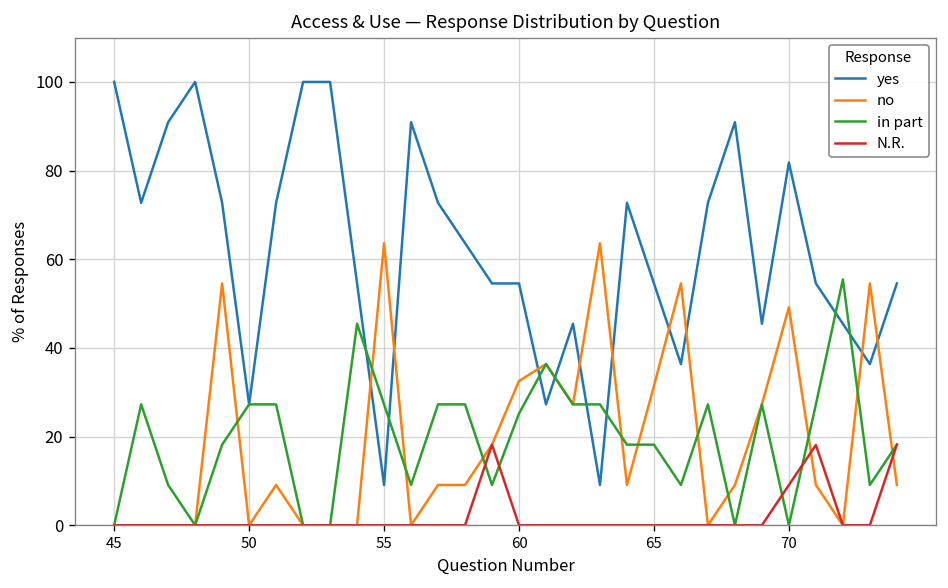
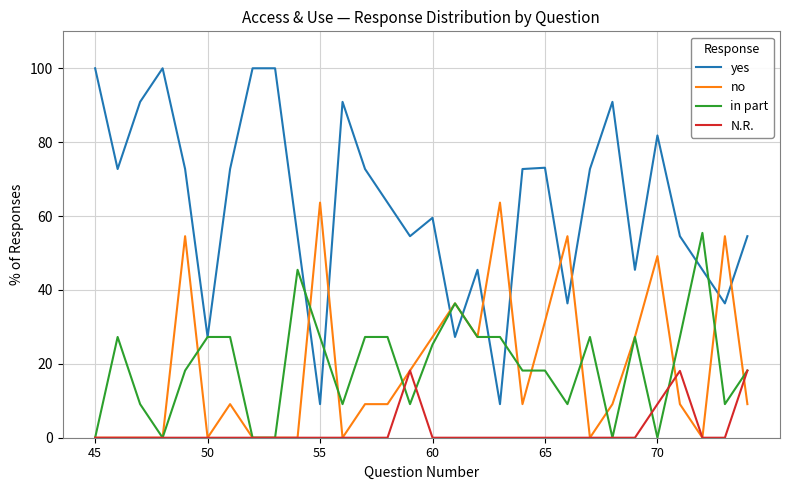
  {
    "yes": {
      "45": 100,
      "55": 9,
-     "60": 55,
-     "65": 55,
+     "60": 60,
+     "65": 73,
      "70": 82
    },
    "no": {
      "55": 64,
-     "60": 33,
+     "60": 27,
      "65": 31,
      "70": 49
    },
    "in part": {
      "55": 27,
      "60": 25,
      "65": 18,
      "70": 0
    },
    "N.R.": {
      "55": 0,
      "60": 0,
      "65": 0,
      "70": 9
    }
  }
